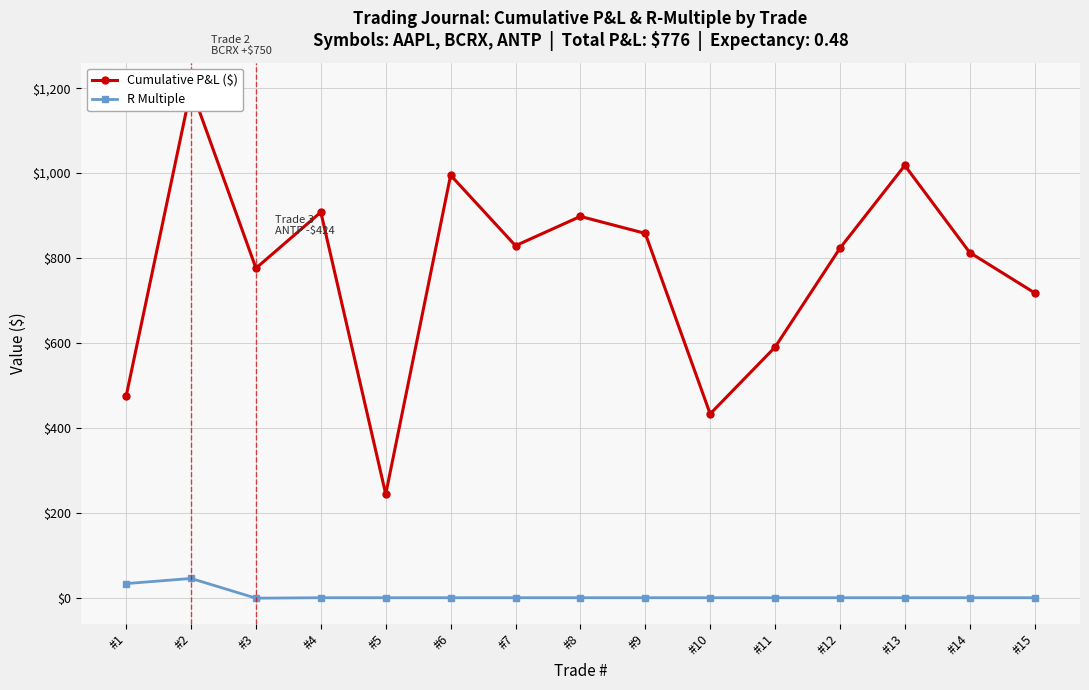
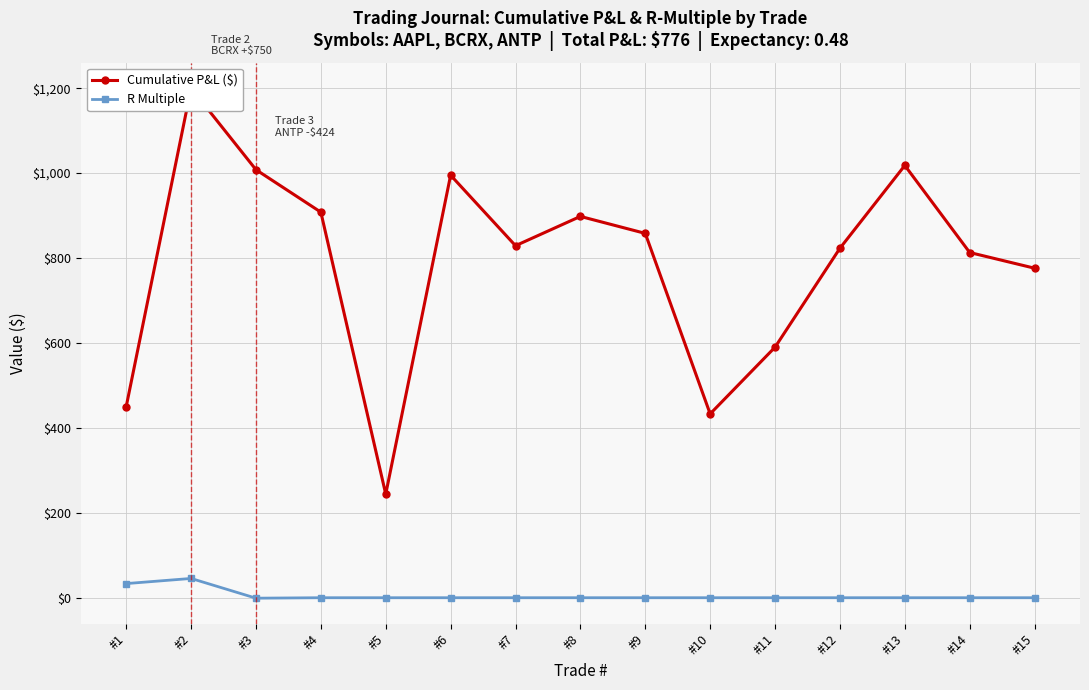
  {
    "Cumulative P&L ($)": {
-     "#1": "$480",
-     "#3": "$780",
+     "#1": "$450",
+     "#3": "$1,010",
      "#4": "$910",
      "#5": "$240",
      "#6": "$1,000",
      "#7": "$830",
      "#8": "$900",
      "#9": "$860",
      "#10": "$430",
      "#11": "$590",
      "#12": "$820",
      "#13": "$1,020",
      "#14": "$810",
-     "#15": "$720"
+     "#15": "$780"
    },
    "R Multiple": {
      "#1": "$30",
      "#2": "$50",
      "#3": "$0",
      "#4": "$0",
      "#5": "$0",
      "#6": "$0",
      "#7": "$0",
      "#8": "$0",
      "#9": "$0",
      "#10": "$0",
      "#11": "$0",
      "#12": "$0",
      "#13": "$0",
      "#14": "$0",
      "#15": "$0"
    }
  }
